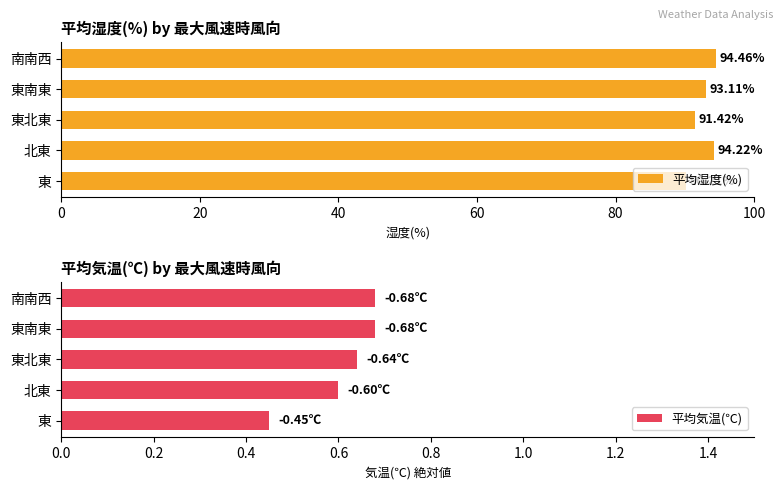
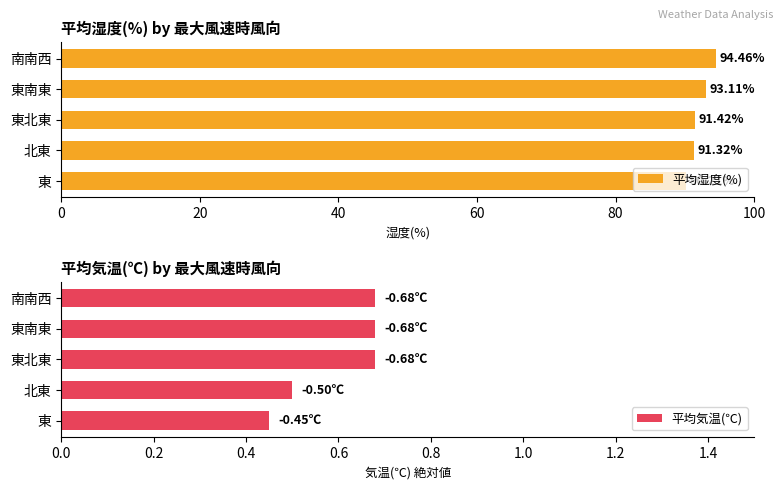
  {
    "平均湿度(%) by 最大風速時風向": {
      "南南西": "94.46%",
      "東南東": "93.11%",
      "東北東": "91.42%",
-     "北東": "94.22%"
+     "北東": "91.32%"
    },
    "平均気温(℃) by 最大風速時風向": {
-     "東北東": "-0.64℃",
-     "北東": "-0.60℃"
+     "東北東": "-0.68℃",
+     "北東": "-0.50℃"
    }
  }
